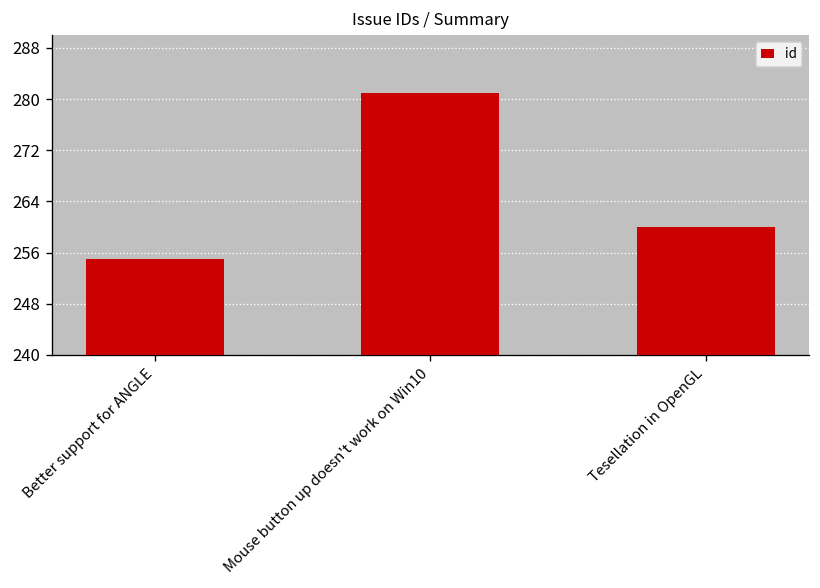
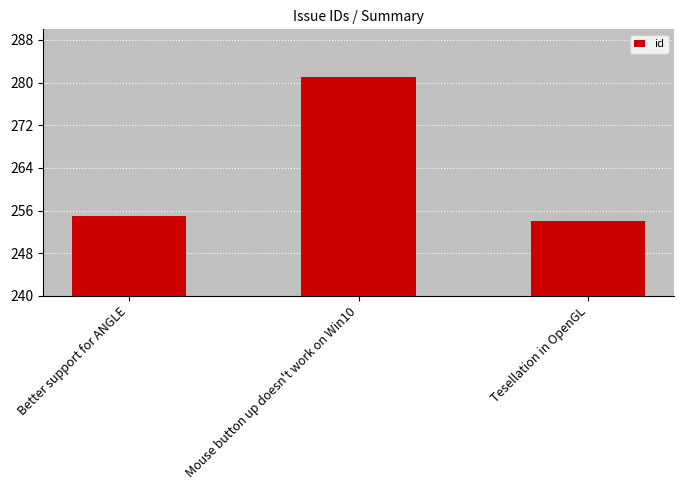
  {
    "Better support for ANGLE": 255,
    "Mouse button up doesn't work on Win10": 281,
-   "Tesellation in OpenGL": 260
+   "Tesellation in OpenGL": 254
  }
